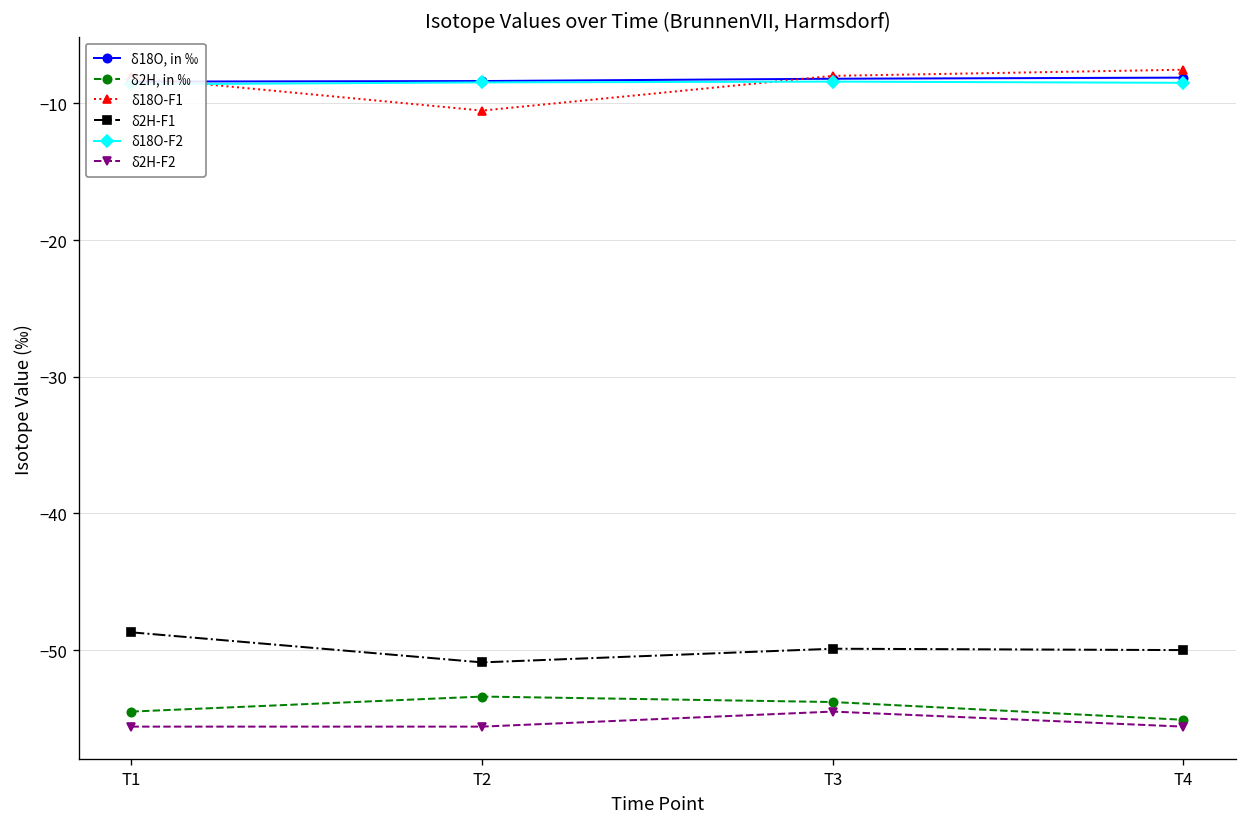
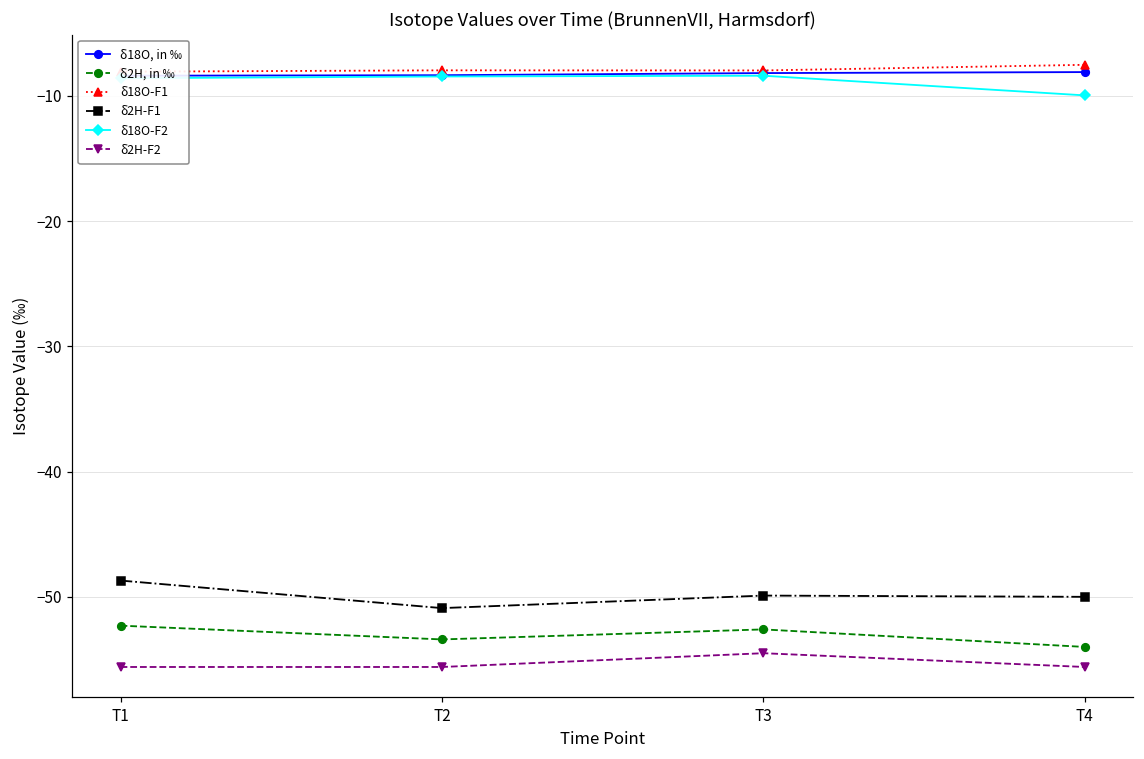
  {
    "δ18O, in ‰": {
      "T4": -8.1
    },
    "δ2H, in ‰": {
-     "T1": -54.5,
+     "T1": -52.3,
      "T2": -53.4,
-     "T3": -53.8,
-     "T4": -55.1
+     "T3": -52.6,
+     "T4": -54.0
    },
    "δ18O-F1": {
-     "T2": -10.5,
+     "T2": -8.0,
      "T4": -7.5
    },
    "δ2H-F1": {
      "T1": -48.7,
      "T2": -50.9,
      "T3": -49.9,
      "T4": -50.0
    },
    "δ18O-F2": {
-     "T4": -8.5
+     "T4": -10.0
    },
    "δ2H-F2": {
      "T1": -55.6,
      "T2": -55.6,
      "T3": -54.5,
      "T4": -55.6
    }
  }
